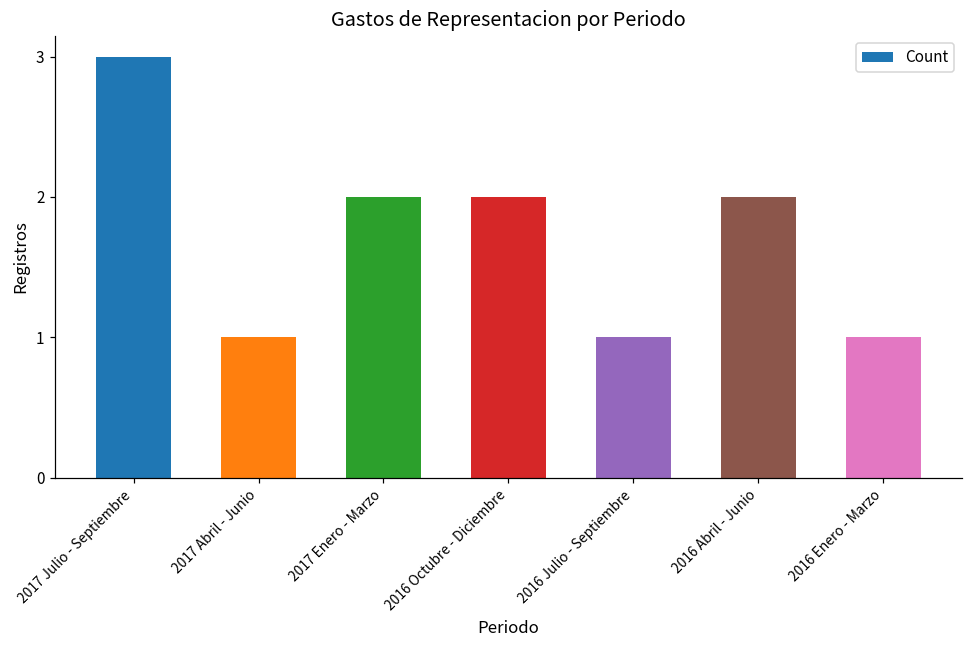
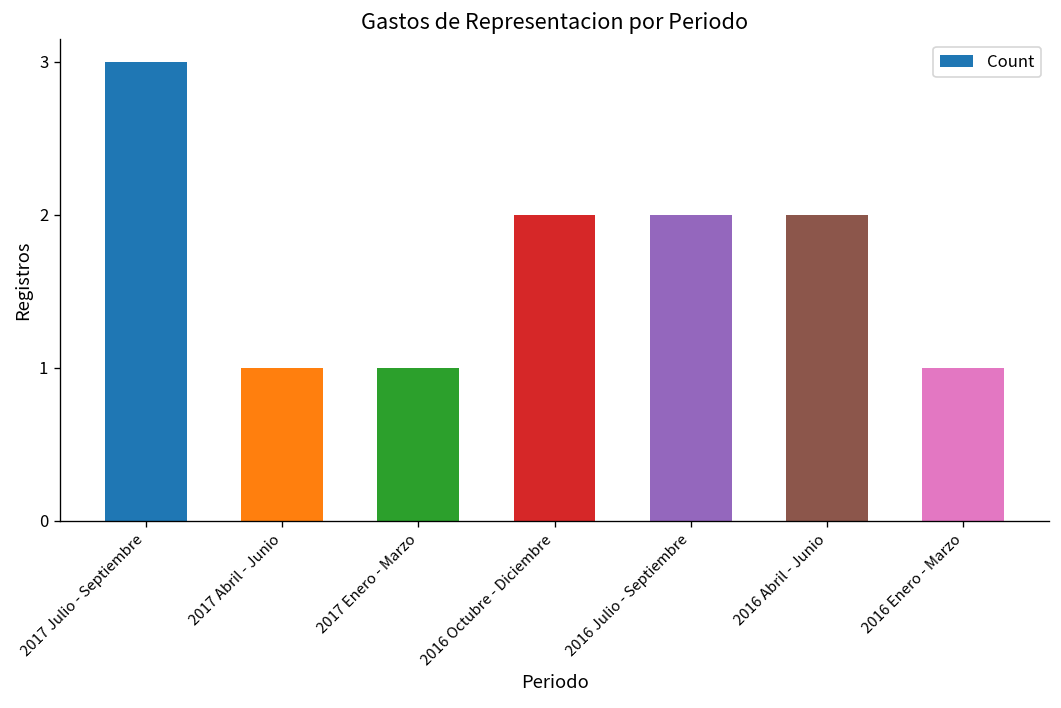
  {
    "2017 Julio - Septiembre": 3,
    "2017 Abril - Junio": 1,
-   "2017 Enero - Marzo": 2,
+   "2017 Enero - Marzo": 1,
    "2016 Octubre - Diciembre": 2,
-   "2016 Julio - Septiembre": 1,
+   "2016 Julio - Septiembre": 2,
    "2016 Abril - Junio": 2,
    "2016 Enero - Marzo": 1
  }
